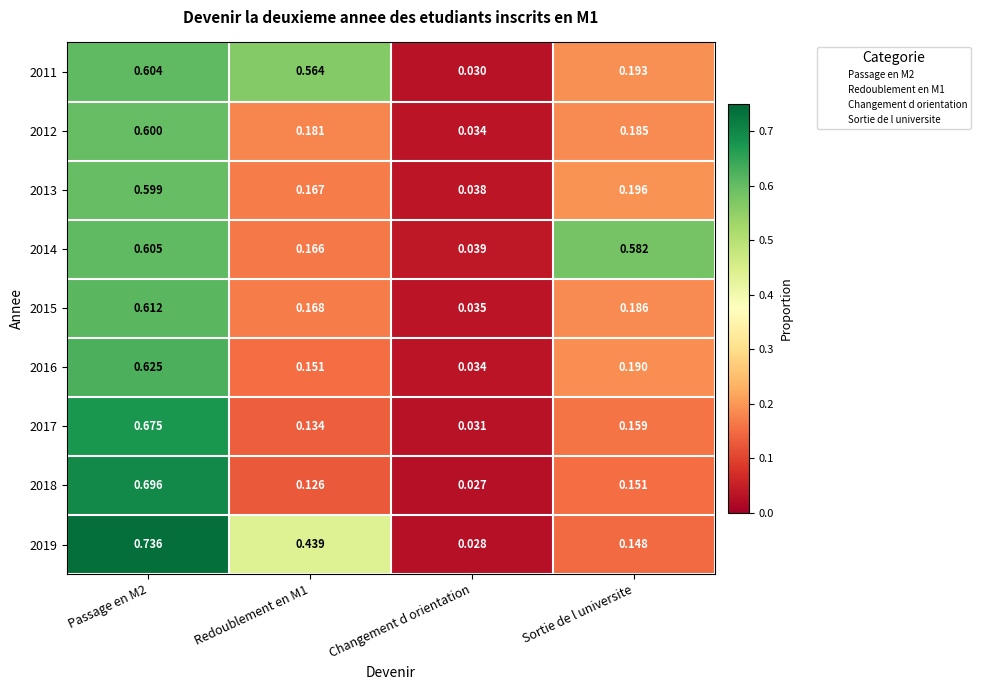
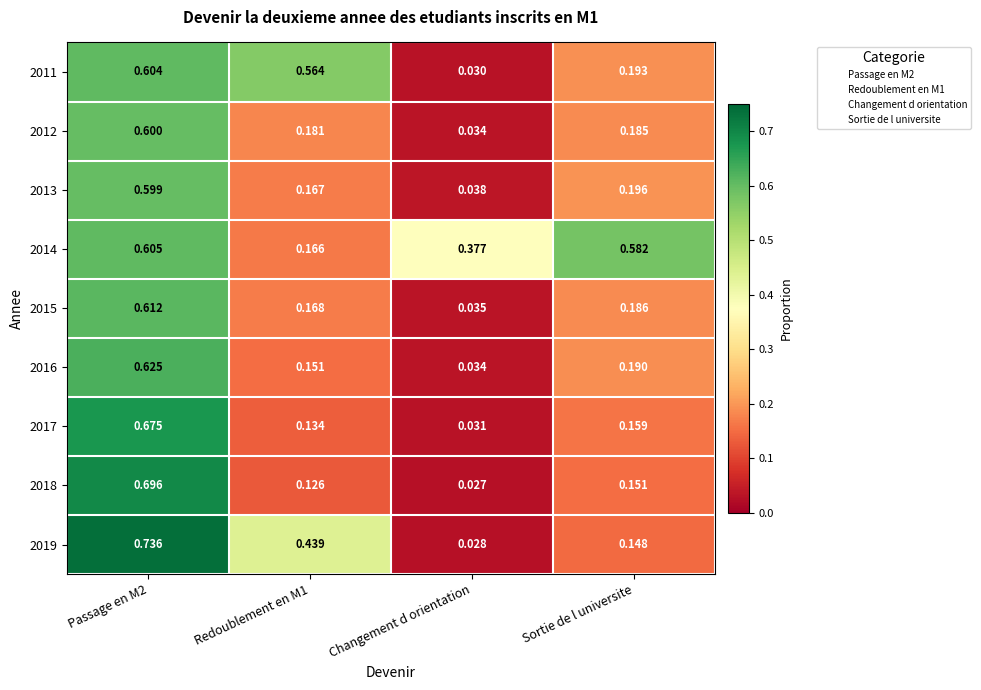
  {
    "2011": {
      "Passage en M2": 0.604,
      "Redoublement en M1": 0.564,
      "Changement d orientation": 0.030,
      "Sortie de l universite": 0.193
    },
    "2012": {
      "Passage en M2": 0.600,
      "Redoublement en M1": 0.181,
      "Changement d orientation": 0.034,
      "Sortie de l universite": 0.185
    },
    "2013": {
      "Passage en M2": 0.599,
      "Redoublement en M1": 0.167,
      "Changement d orientation": 0.038,
      "Sortie de l universite": 0.196
    },
    "2014": {
      "Passage en M2": 0.605,
      "Redoublement en M1": 0.166,
-     "Changement d orientation": 0.039,
+     "Changement d orientation": 0.377,
      "Sortie de l universite": 0.582
    },
    "2015": {
      "Passage en M2": 0.612,
      "Redoublement en M1": 0.168,
      "Changement d orientation": 0.035,
      "Sortie de l universite": 0.186
    },
    "2016": {
      "Passage en M2": 0.625,
      "Redoublement en M1": 0.151,
      "Changement d orientation": 0.034,
      "Sortie de l universite": 0.190
    },
    "2017": {
      "Passage en M2": 0.675,
      "Redoublement en M1": 0.134,
      "Changement d orientation": 0.031,
      "Sortie de l universite": 0.159
    },
    "2018": {
      "Passage en M2": 0.696,
      "Redoublement en M1": 0.126,
      "Changement d orientation": 0.027,
      "Sortie de l universite": 0.151
    },
    "2019": {
      "Passage en M2": 0.736,
      "Redoublement en M1": 0.439,
      "Changement d orientation": 0.028,
      "Sortie de l universite": 0.148
    }
  }
